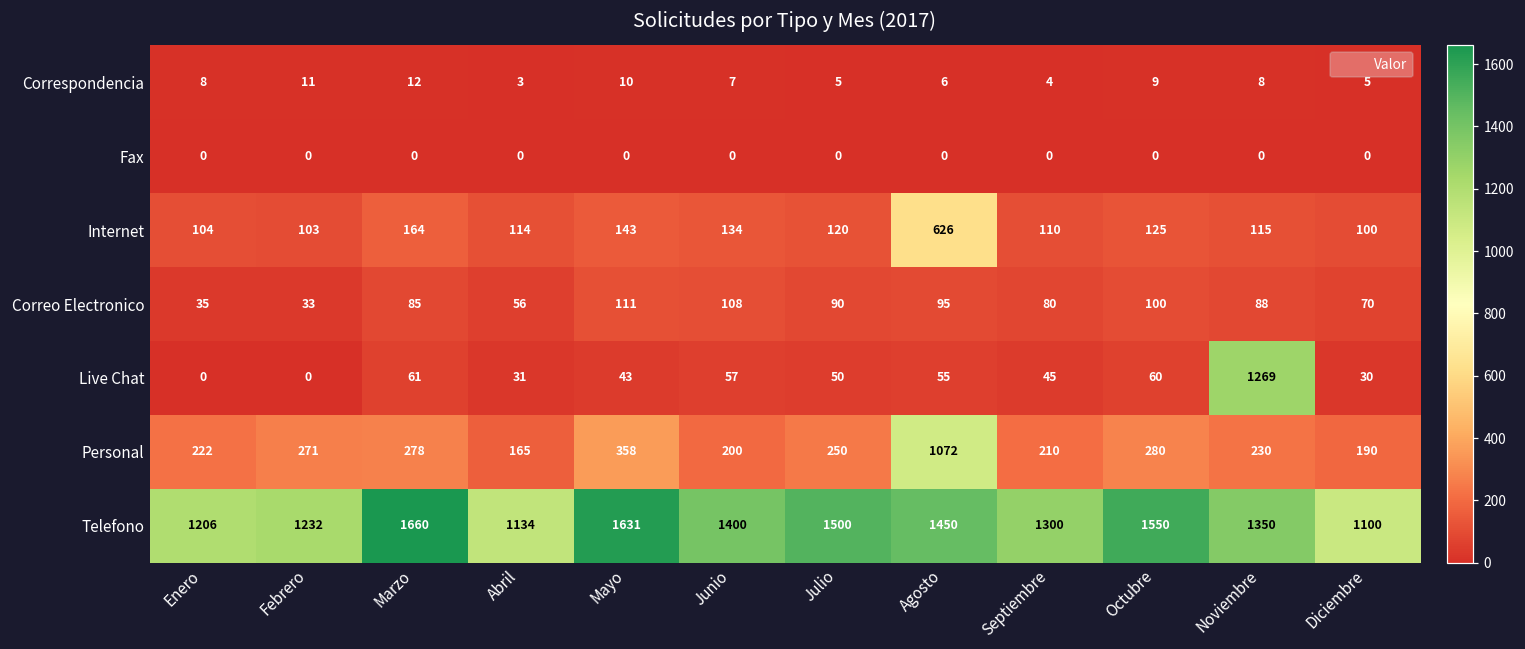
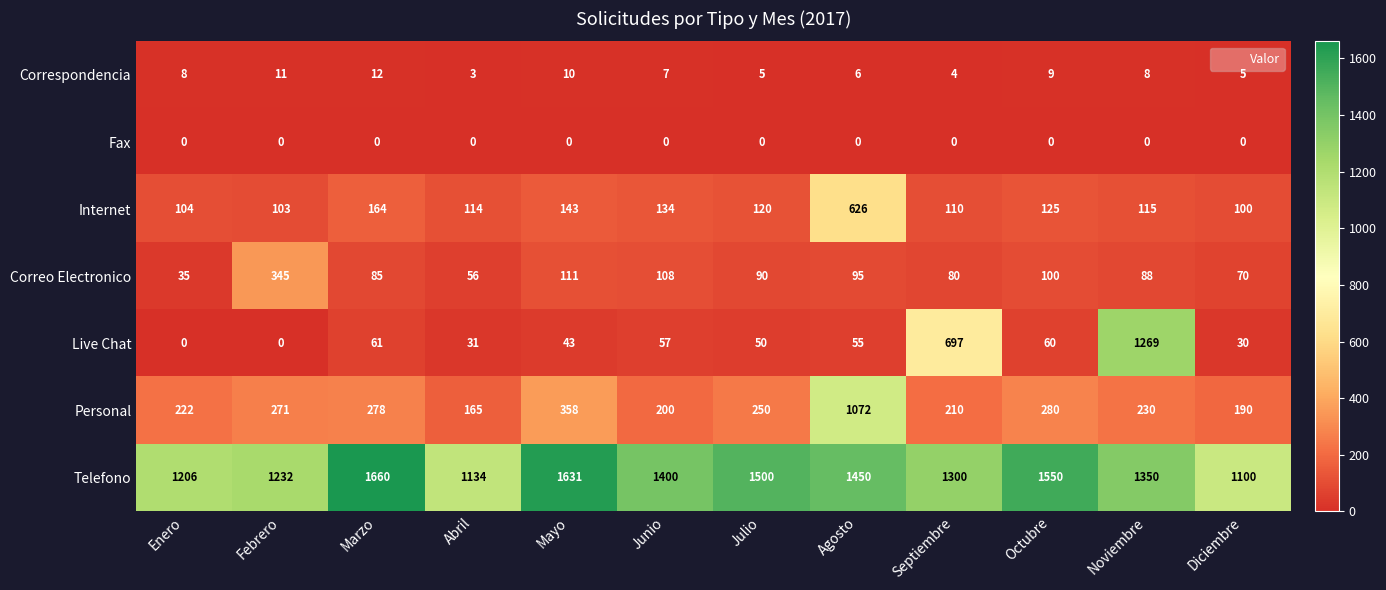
  {
    "Correspondencia": {
      "Enero": 8,
      "Febrero": 11,
      "Marzo": 12,
      "Abril": 3,
      "Mayo": 10,
      "Junio": 7,
      "Julio": 5,
      "Agosto": 6,
      "Septiembre": 4,
      "Octubre": 9,
      "Noviembre": 8
    },
    "Fax": {
      "Enero": 0,
      "Febrero": 0,
      "Marzo": 0,
      "Abril": 0,
      "Mayo": 0,
      "Junio": 0,
      "Julio": 0,
      "Agosto": 0,
      "Septiembre": 0,
      "Octubre": 0,
      "Noviembre": 0,
      "Diciembre": 0
    },
    "Internet": {
      "Enero": 104,
      "Febrero": 103,
      "Marzo": 164,
      "Abril": 114,
      "Mayo": 143,
      "Junio": 134,
      "Julio": 120,
      "Agosto": 626,
      "Septiembre": 110,
      "Octubre": 125,
      "Noviembre": 115,
      "Diciembre": 100
    },
    "Correo Electronico": {
      "Enero": 35,
-     "Febrero": 33,
+     "Febrero": 345,
      "Marzo": 85,
      "Abril": 56,
      "Mayo": 111,
      "Junio": 108,
      "Julio": 90,
      "Agosto": 95,
      "Septiembre": 80,
      "Octubre": 100,
      "Noviembre": 88,
      "Diciembre": 70
    },
    "Live Chat": {
      "Enero": 0,
      "Febrero": 0,
      "Marzo": 61,
      "Abril": 31,
      "Mayo": 43,
      "Junio": 57,
      "Julio": 50,
      "Agosto": 55,
-     "Septiembre": 45,
+     "Septiembre": 697,
      "Octubre": 60,
      "Noviembre": 1269,
      "Diciembre": 30
    },
    "Personal": {
      "Enero": 222,
      "Febrero": 271,
      "Marzo": 278,
      "Abril": 165,
      "Mayo": 358,
      "Junio": 200,
      "Julio": 250,
      "Agosto": 1072,
      "Septiembre": 210,
      "Octubre": 280,
      "Noviembre": 230,
      "Diciembre": 190
    },
    "Telefono": {
      "Enero": 1206,
      "Febrero": 1232,
      "Marzo": 1660,
      "Abril": 1134,
      "Mayo": 1631,
      "Junio": 1400,
      "Julio": 1500,
      "Agosto": 1450,
      "Septiembre": 1300,
      "Octubre": 1550,
      "Noviembre": 1350,
      "Diciembre": 1100
    }
  }
